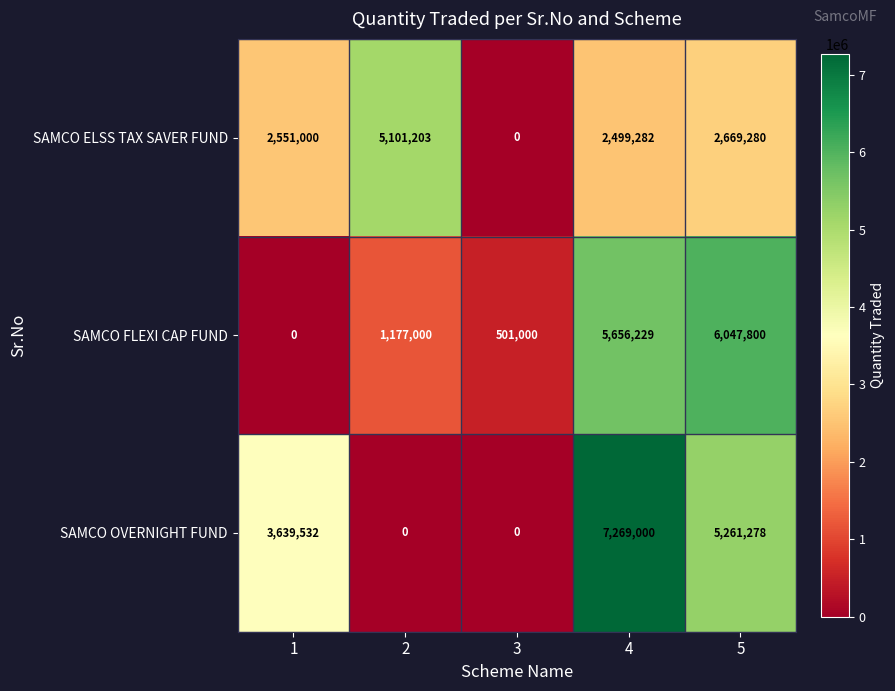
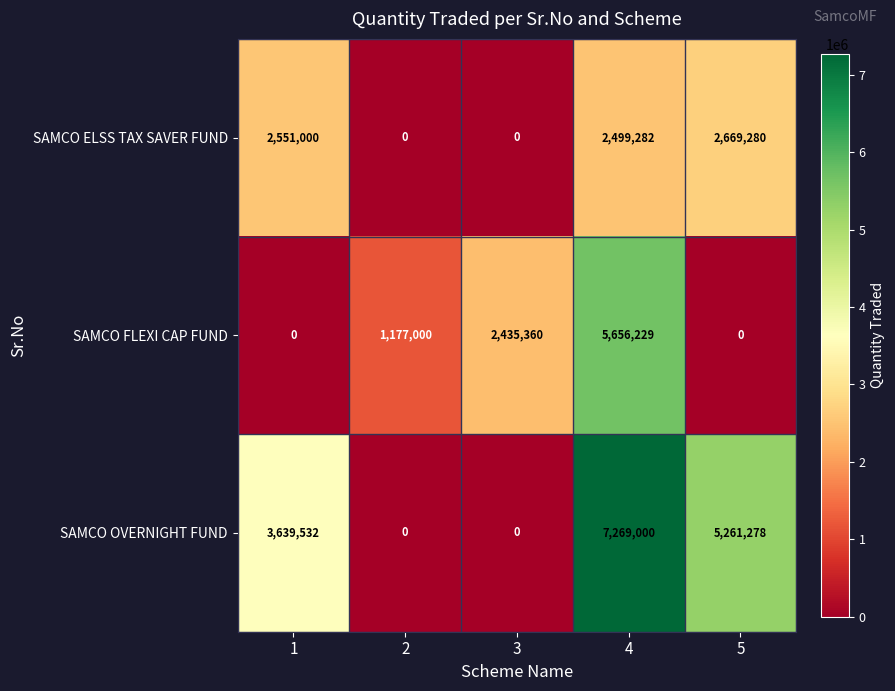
  {
    "SAMCO ELSS TAX SAVER FUND": {
      "1": "2,551,000",
-     "2": "5,101,203",
+     "2": "0",
      "3": "0",
      "4": "2,499,282",
      "5": "2,669,280"
    },
    "SAMCO FLEXI CAP FUND": {
      "1": "0",
      "2": "1,177,000",
-     "3": "501,000",
+     "3": "2,435,360",
      "4": "5,656,229",
-     "5": "6,047,800"
+     "5": "0"
    },
    "SAMCO OVERNIGHT FUND": {
      "1": "3,639,532",
      "2": "0",
      "3": "0",
      "4": "7,269,000",
      "5": "5,261,278"
    }
  }
